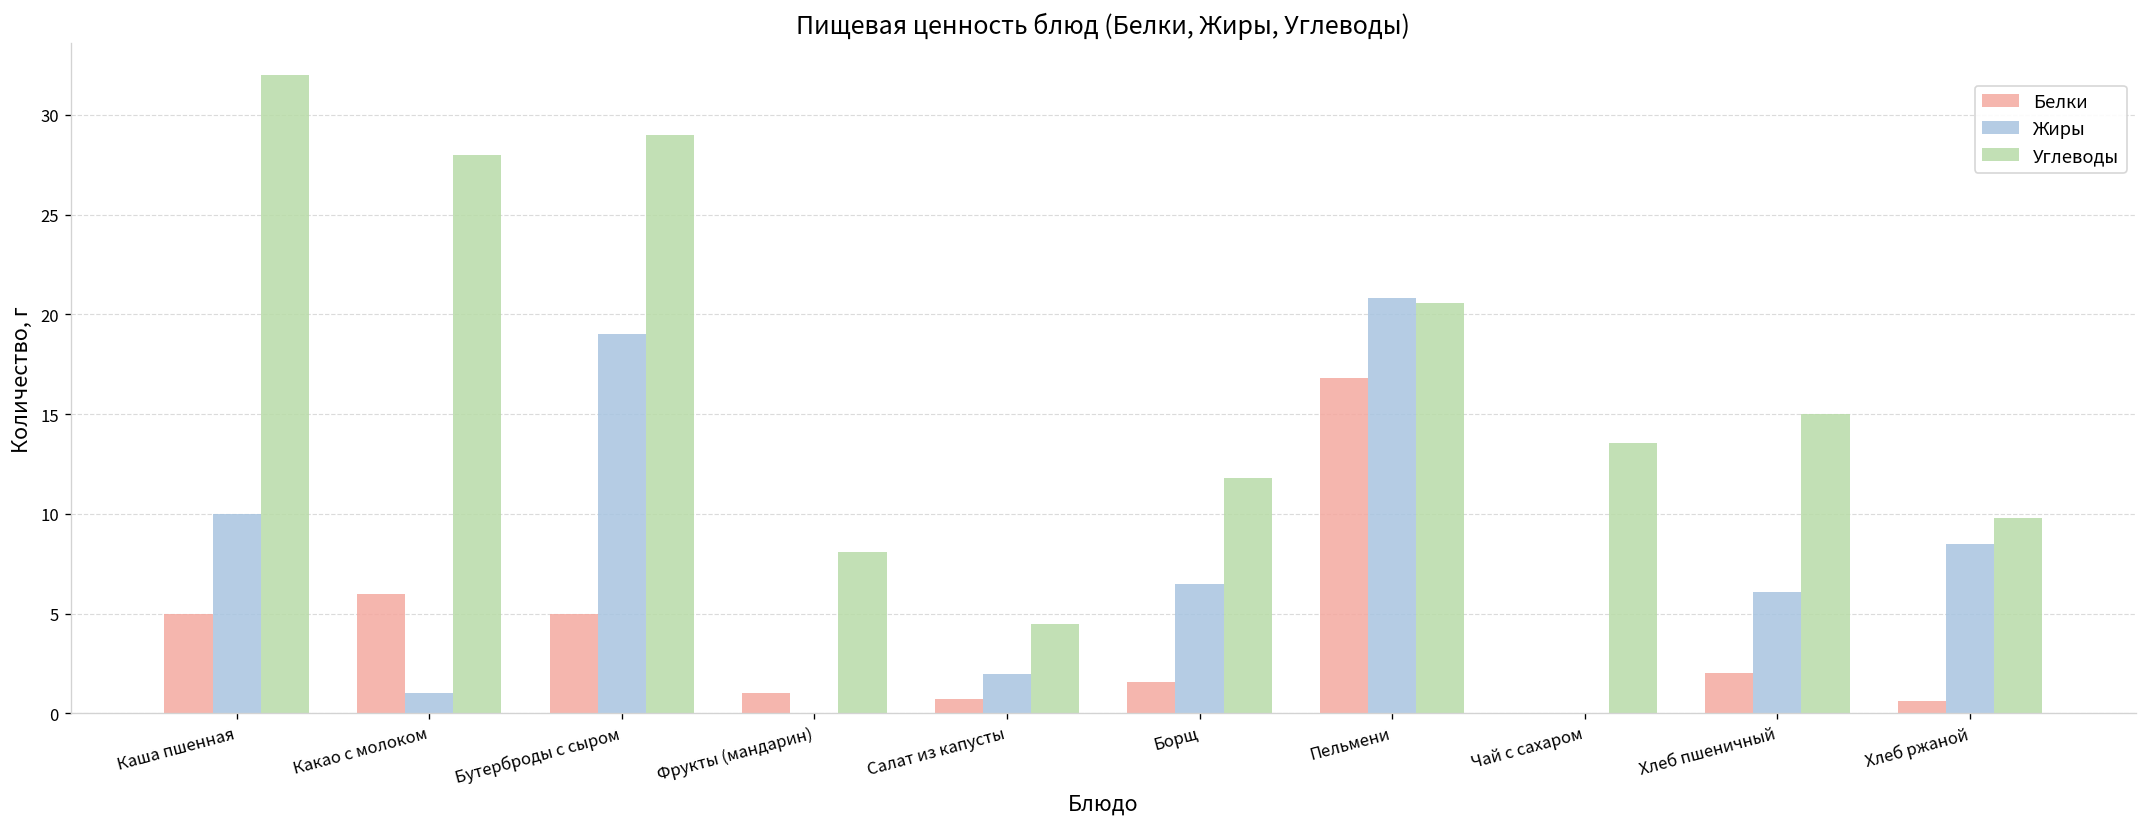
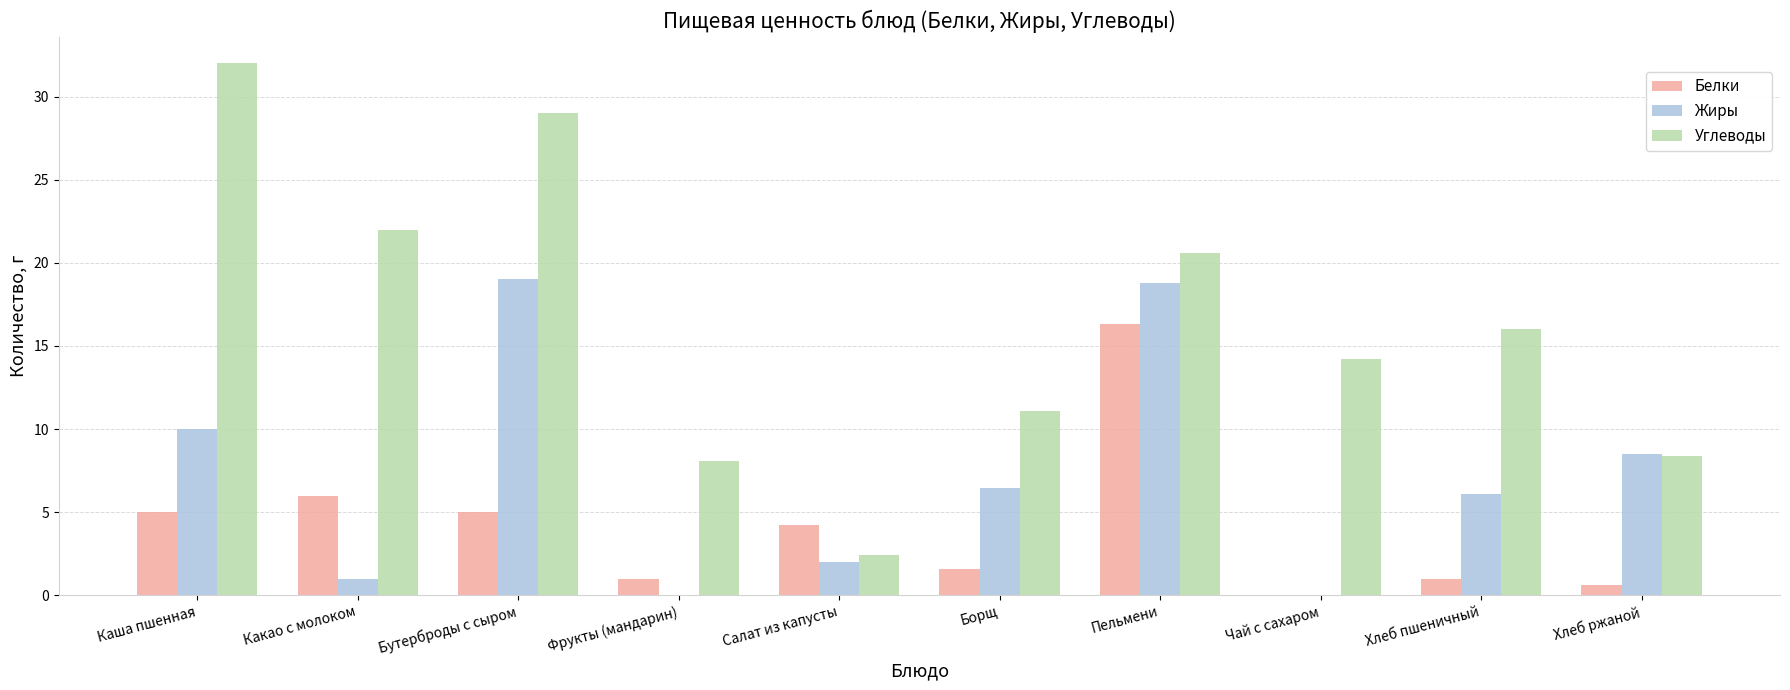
  {
    "Белки": {
      "Каша пшенная": 5.0,
      "Какао с молоком": 6.0,
      "Бутерброды с сыром": 5.0,
      "Фрукты (мандарин)": 1.0,
-     "Салат из капусты": 0.7,
+     "Салат из капусты": 4.2,
      "Борщ": 1.6,
-     "Пельмени": 16.8,
+     "Пельмени": 16.3,
      "Чай с сахаром": 0.0,
-     "Хлеб пшеничный": 2,
+     "Хлеб пшеничный": 1,
      "Хлеб ржаной": 0.6
    },
    "Жиры": {
      "Каша пшенная": 10.0,
      "Какао с молоком": 1.0,
      "Бутерброды с сыром": 19.0,
      "Фрукты (мандарин)": 0.0,
      "Салат из капусты": 2.0,
      "Борщ": 6.5,
-     "Пельмени": 20.8,
+     "Пельмени": 18.8,
      "Чай с сахаром": 0.0,
      "Хлеб пшеничный": 6.1,
      "Хлеб ржаной": 8.5
    },
    "Углеводы": {
      "Каша пшенная": 32.0,
-     "Какао с молоком": 28,
+     "Какао с молоком": 22,
      "Бутерброды с сыром": 29.0,
      "Фрукты (мандарин)": 8.1,
-     "Салат из капусты": 4.5,
-     "Борщ": 11.8,
+     "Салат из капусты": 2.4,
+     "Борщ": 11.1,
      "Пельмени": 20.6,
-     "Чай с сахаром": 13.5,
-     "Хлеб пшеничный": 15,
-     "Хлеб ржаной": 9.8
+     "Чай с сахаром": 14.2,
+     "Хлеб пшеничный": 16,
+     "Хлеб ржаной": 8.4
    }
  }
